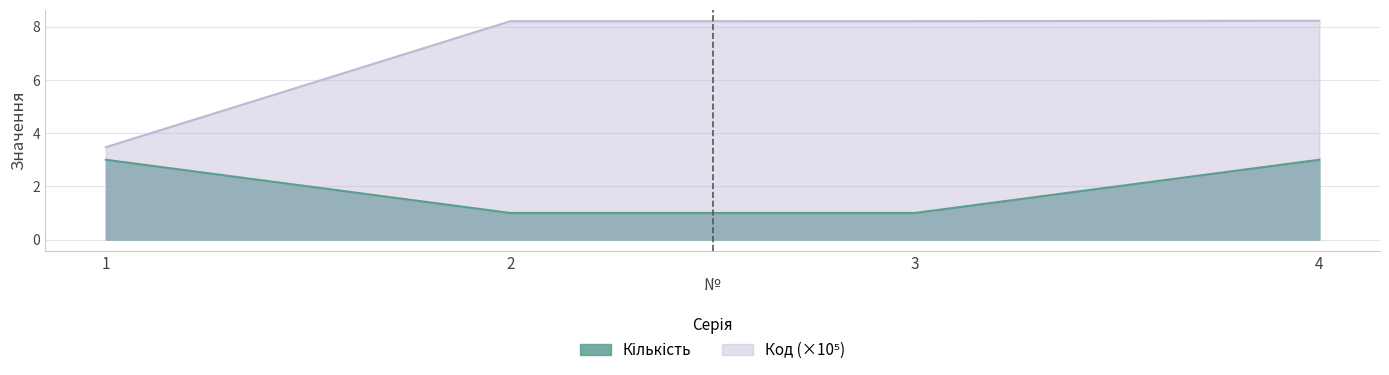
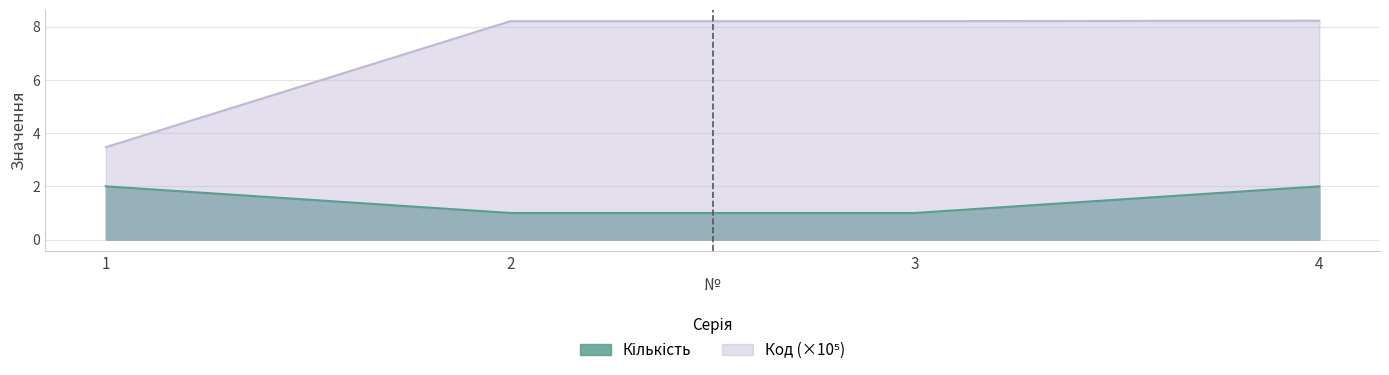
  {
    "Кількість": {
-     "1": 3,
+     "1": 2,
      "2": 1,
      "3": 1,
-     "4": 3
+     "4": 2
    },
    "Код (×10⁵)": {
      "1": 3.5,
      "2": 8.2,
      "3": 8.2,
      "4": 8.2
    }
  }
